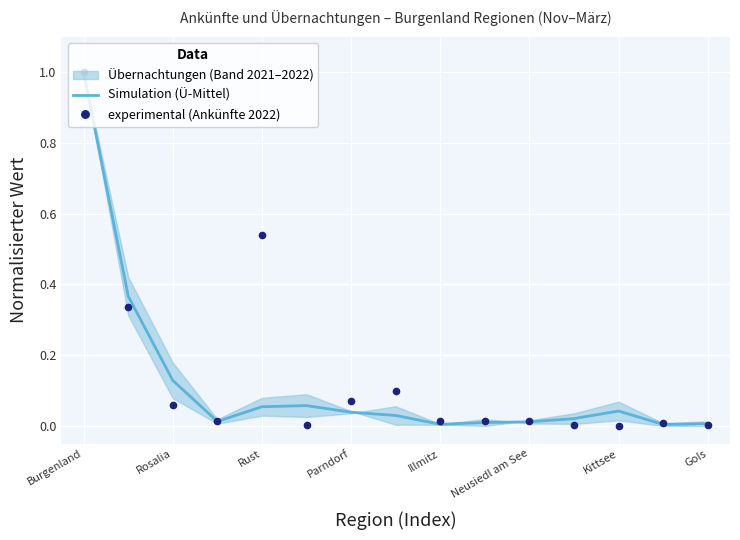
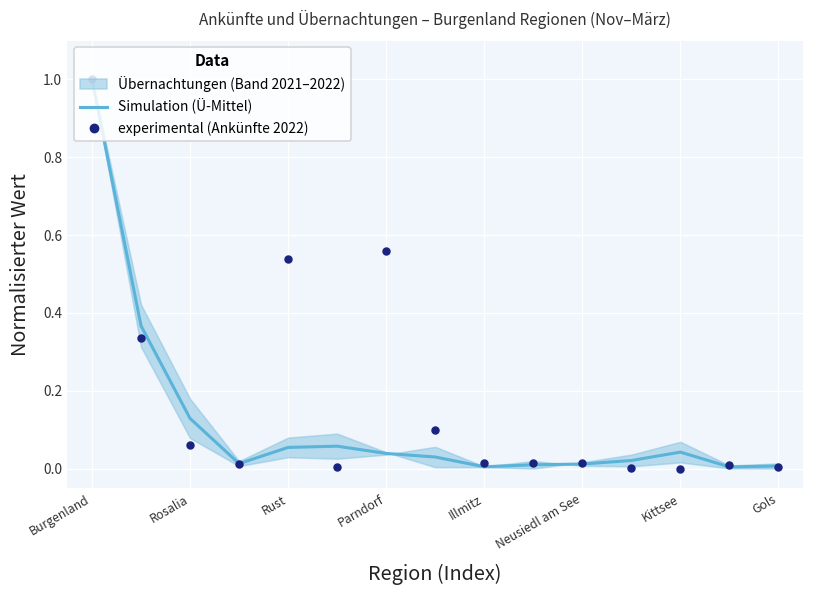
  {
    "experimental (Ankünfte 2022)": {
      "Rosalia": 0.06,
      "Rust": 0.54,
-     "Parndorf": 0.07,
+     "Parndorf": 0.56,
      "Illmitz": 0.01,
      "Kittsee": 0.00
    }
  }
